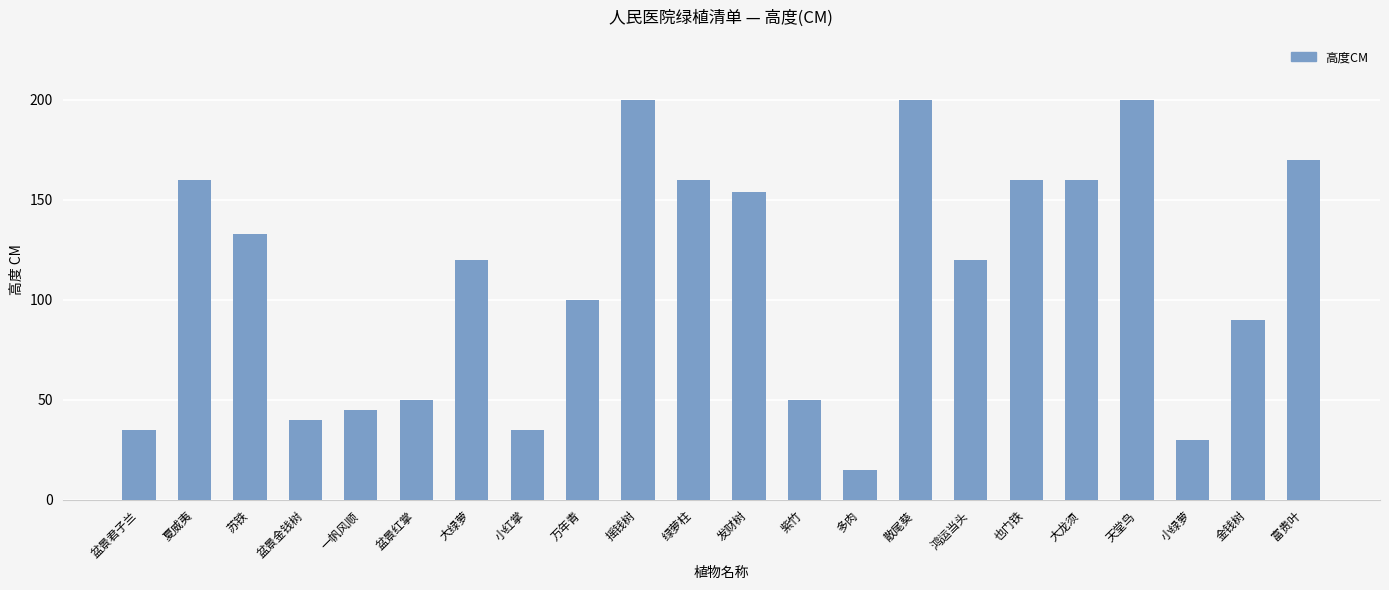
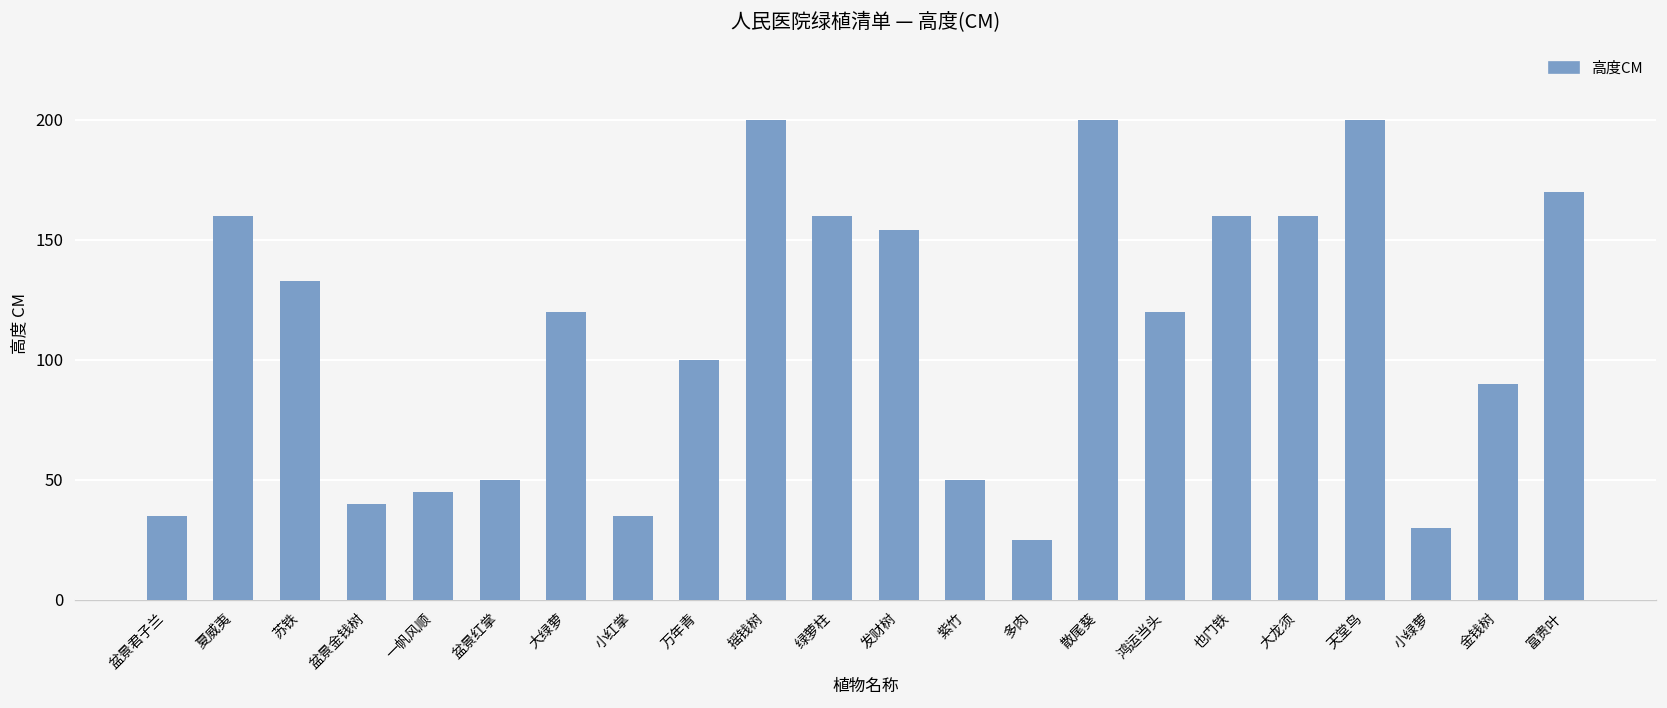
  {
    "盆景君子兰": 35,
    "夏威夷": 160,
    "苏铁": 133,
    "盆景金钱树": 40,
    "一帆风顺": 45,
    "盆景红掌": 50,
    "大绿萝": 120,
    "小红掌": 35,
    "万年青": 100,
    "摇钱树": 200,
    "绿萝柱": 160,
    "发财树": 154,
    "紫竹": 50,
-   "多肉": 15,
+   "多肉": 25,
    "散尾葵": 200,
    "鸿运当头": 120,
    "也门铁": 160,
    "大龙须": 160,
    "天堂鸟": 200,
    "小绿萝": 30,
    "金钱树": 90,
    "富贵叶": 170
  }
